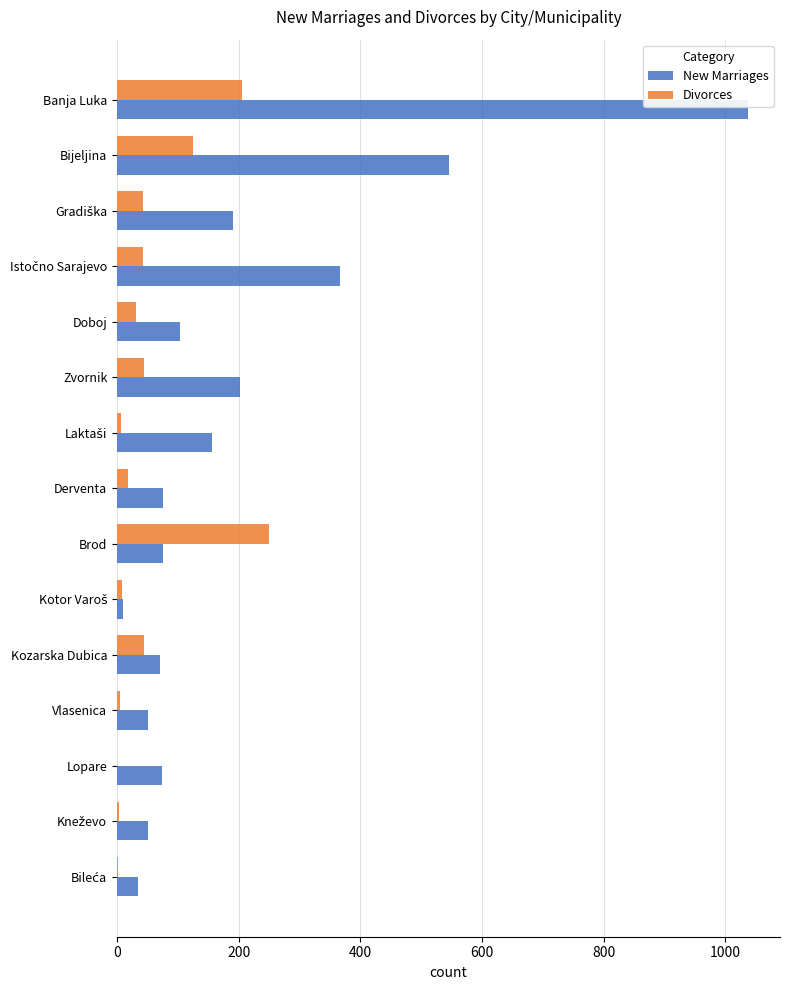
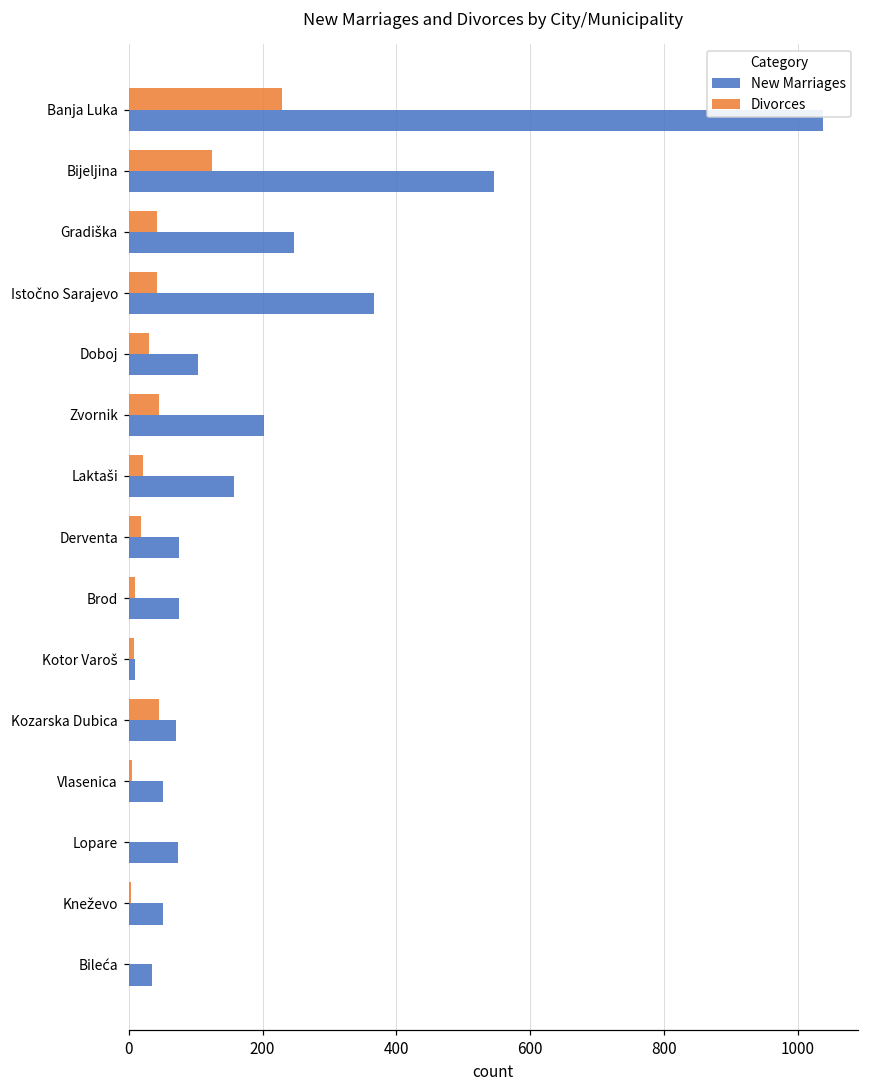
  {
    "New Marriages": {
      "Banja Luka": 1040,
      "Bijeljina": 550,
-     "Gradiška": 190,
+     "Gradiška": 250,
      "Istočno Sarajevo": 370,
      "Doboj": 100,
      "Zvornik": 200,
      "Laktaši": 160,
      "Derventa": 80,
      "Brod": 80,
      "Kotor Varoš": 10,
      "Kozarska Dubica": 70,
      "Vlasenica": 50,
      "Lopare": 70,
      "Kneževo": 50,
      "Bileća": 40
    },
    "Divorces": {
-     "Banja Luka": 210,
+     "Banja Luka": 230,
      "Bijeljina": 130,
      "Gradiška": 40,
      "Istočno Sarajevo": 40,
      "Doboj": 30,
      "Zvornik": 50,
-     "Laktaši": 10,
+     "Laktaši": 20,
      "Derventa": 20,
-     "Brod": 250,
+     "Brod": 10,
      "Kotor Varoš": 10,
      "Kozarska Dubica": 50,
      "Vlasenica": 10,
      "Lopare": 0
    }
  }
